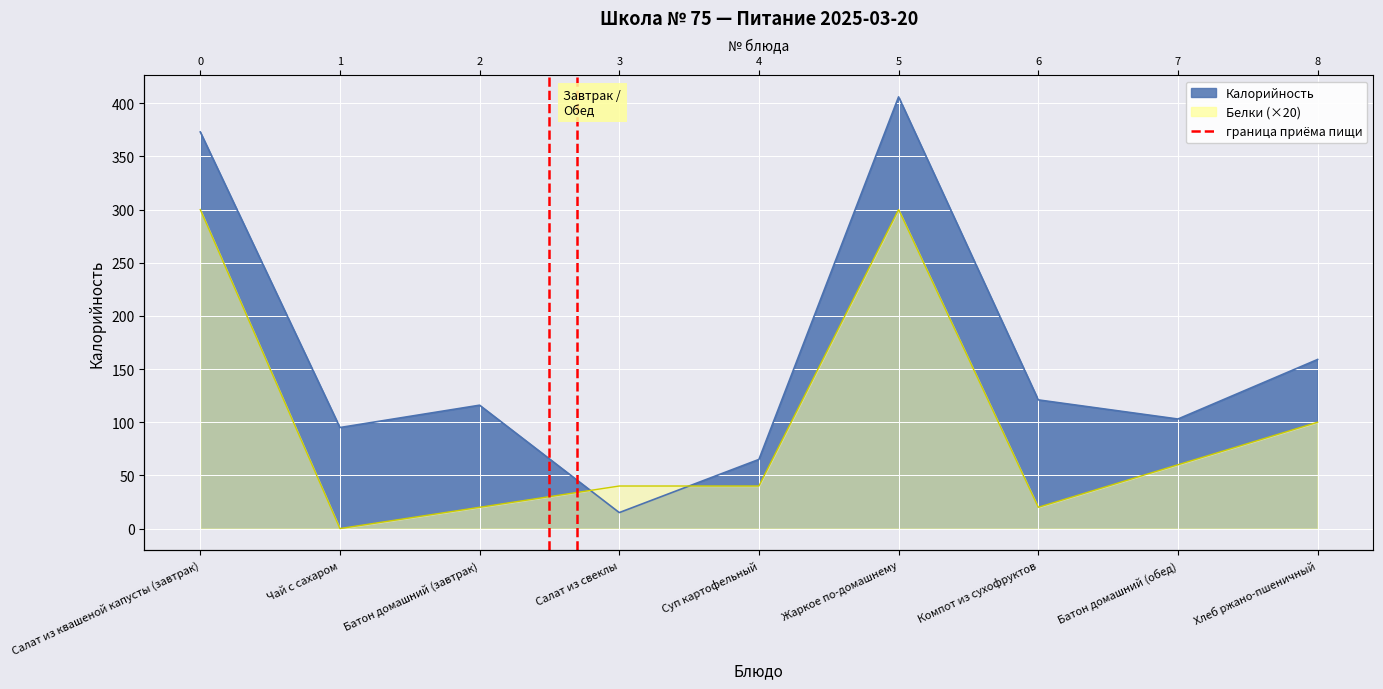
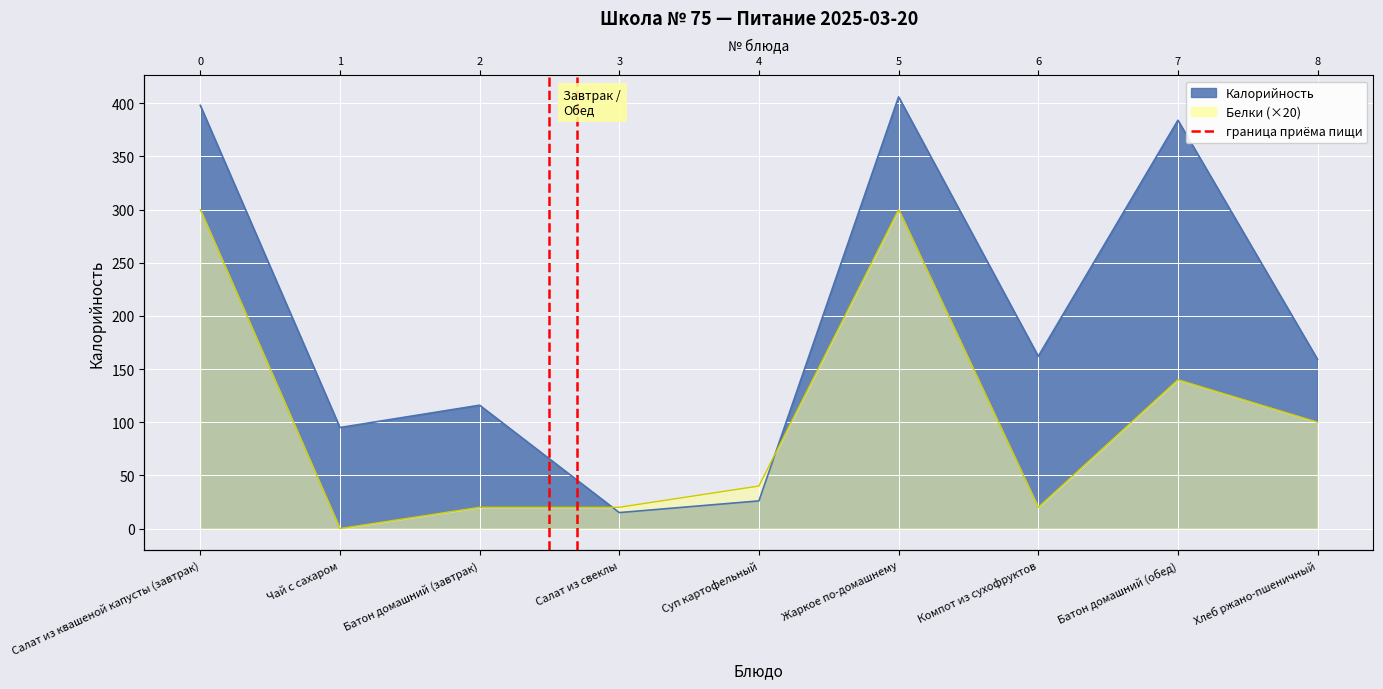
  {
    "Калорийность": {
-     "Салат из квашеной капусты (завтрак)": 373,
+     "Салат из квашеной капусты (завтрак)": 398,
      "Чай с сахаром": 95,
      "Батон домашний (завтрак)": 116,
      "Салат из свеклы": 15,
-     "Суп картофельный": 65,
+     "Суп картофельный": 26,
      "Жаркое по-домашнему": 406,
-     "Компот из сухофруктов": 121,
-     "Батон домашний (обед)": 103,
+     "Компот из сухофруктов": 162,
+     "Батон домашний (обед)": 384,
      "Хлеб ржано-пшеничный": 159
    },
    "Белки (×20)": {
      "Салат из квашеной капусты (завтрак)": 300,
      "Чай с сахаром": 0,
      "Батон домашний (завтрак)": 20,
-     "Салат из свеклы": 40,
+     "Салат из свеклы": 20,
      "Суп картофельный": 40,
      "Жаркое по-домашнему": 300,
      "Компот из сухофруктов": 20,
-     "Батон домашний (обед)": 60,
+     "Батон домашний (обед)": 140,
      "Хлеб ржано-пшеничный": 100
    }
  }
